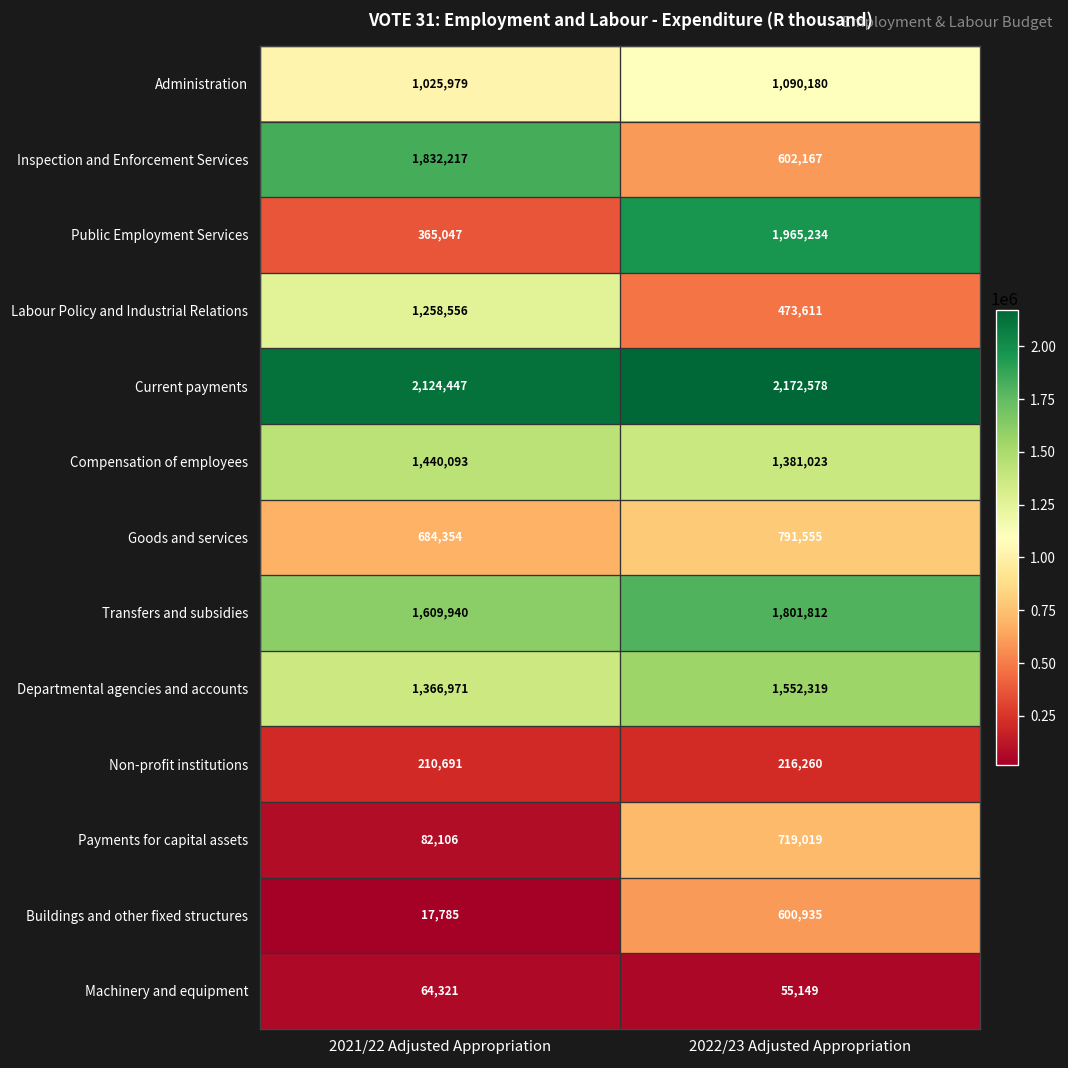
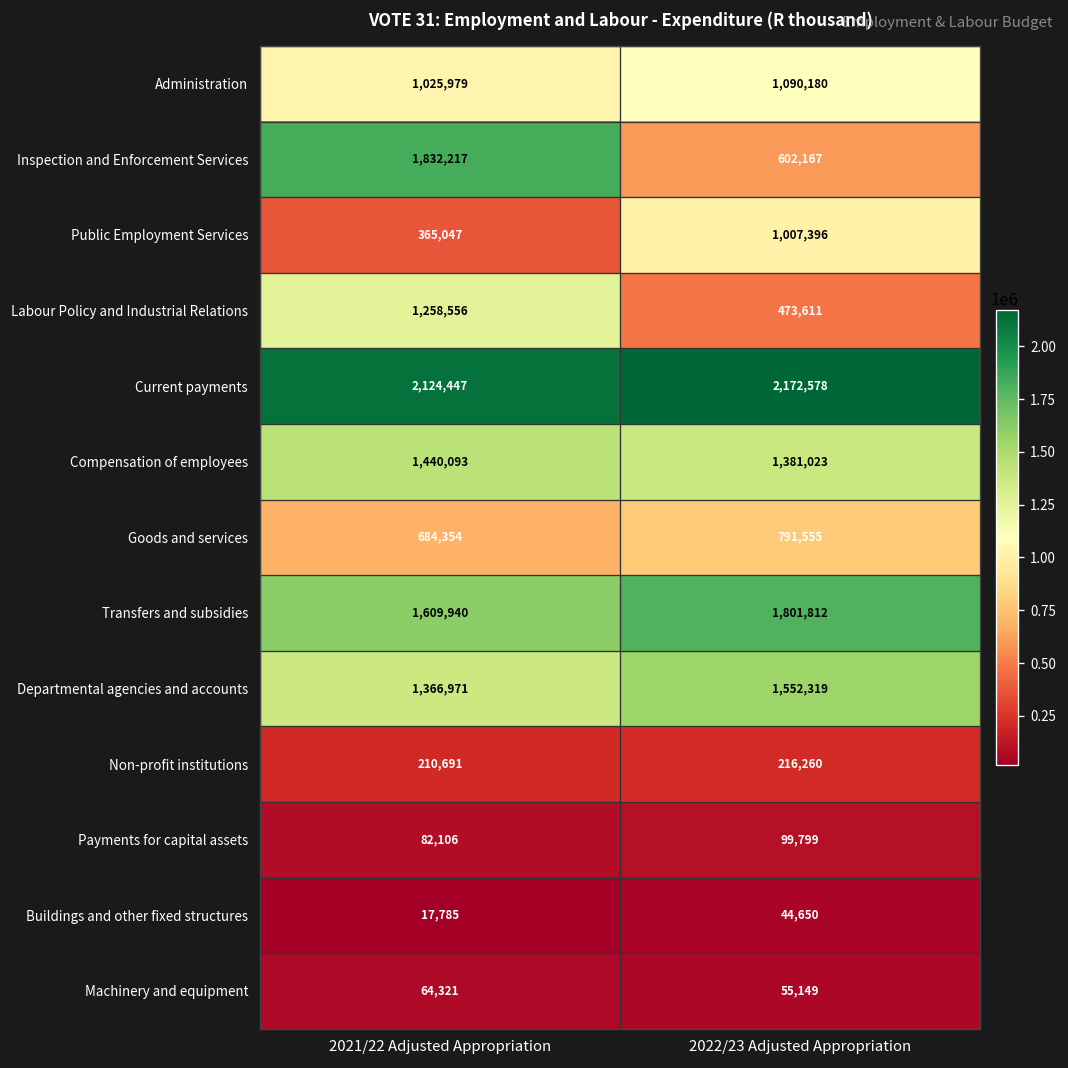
  {
    "Administration": {
      "2021/22 Adjusted Appropriation": "1,025,979",
      "2022/23 Adjusted Appropriation": "1,090,180"
    },
    "Inspection and Enforcement Services": {
      "2021/22 Adjusted Appropriation": "1,832,217",
      "2022/23 Adjusted Appropriation": "602,167"
    },
    "Public Employment Services": {
      "2021/22 Adjusted Appropriation": "365,047",
-     "2022/23 Adjusted Appropriation": "1,965,234"
+     "2022/23 Adjusted Appropriation": "1,007,396"
    },
    "Labour Policy and Industrial Relations": {
      "2021/22 Adjusted Appropriation": "1,258,556",
      "2022/23 Adjusted Appropriation": "473,611"
    },
    "Current payments": {
      "2021/22 Adjusted Appropriation": "2,124,447",
      "2022/23 Adjusted Appropriation": "2,172,578"
    },
    "Compensation of employees": {
      "2021/22 Adjusted Appropriation": "1,440,093",
      "2022/23 Adjusted Appropriation": "1,381,023"
    },
    "Goods and services": {
      "2021/22 Adjusted Appropriation": "684,354",
      "2022/23 Adjusted Appropriation": "791,555"
    },
    "Transfers and subsidies": {
      "2021/22 Adjusted Appropriation": "1,609,940",
      "2022/23 Adjusted Appropriation": "1,801,812"
    },
    "Departmental agencies and accounts": {
      "2021/22 Adjusted Appropriation": "1,366,971",
      "2022/23 Adjusted Appropriation": "1,552,319"
    },
    "Non-profit institutions": {
      "2021/22 Adjusted Appropriation": "210,691",
      "2022/23 Adjusted Appropriation": "216,260"
    },
    "Payments for capital assets": {
      "2021/22 Adjusted Appropriation": "82,106",
-     "2022/23 Adjusted Appropriation": "719,019"
+     "2022/23 Adjusted Appropriation": "99,799"
    },
    "Buildings and other fixed structures": {
      "2021/22 Adjusted Appropriation": "17,785",
-     "2022/23 Adjusted Appropriation": "600,935"
+     "2022/23 Adjusted Appropriation": "44,650"
    },
    "Machinery and equipment": {
      "2021/22 Adjusted Appropriation": "64,321",
      "2022/23 Adjusted Appropriation": "55,149"
    }
  }
